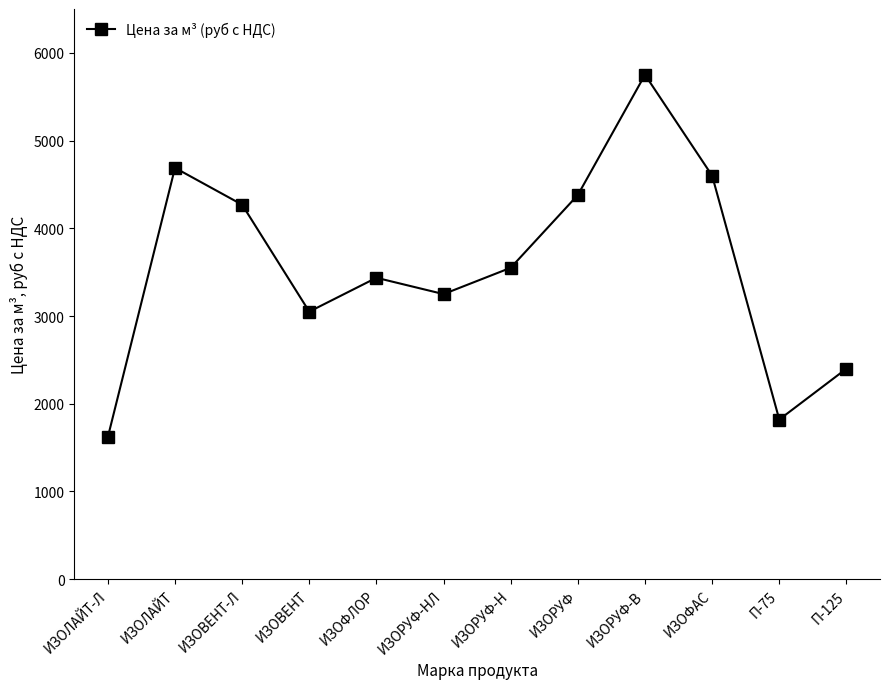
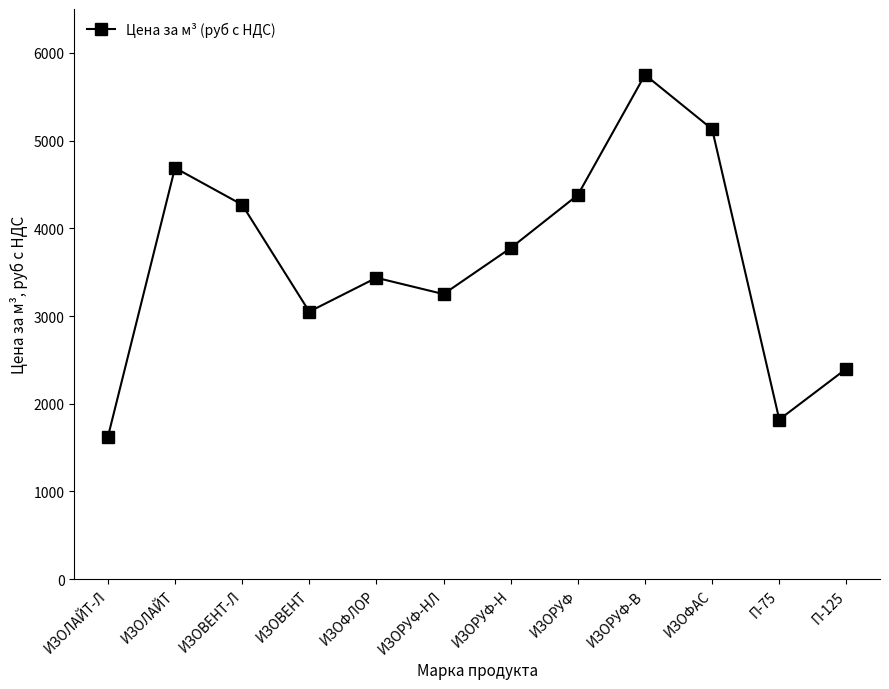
  {
    "ИЗОЛАЙТ-Л": 1600,
    "ИЗОЛАЙТ": 4700,
    "ИЗОВЕНТ-Л": 4300,
    "ИЗОВЕНТ": 3100,
    "ИЗОФЛОР": 3400,
    "ИЗОРУФ-НЛ": 3300,
-   "ИЗОРУФ-Н": 3600,
+   "ИЗОРУФ-Н": 3800,
    "ИЗОРУФ": 4400,
    "ИЗОРУФ-В": 5800,
-   "ИЗОФАС": 4600,
+   "ИЗОФАС": 5100,
    "П-75": 1800,
    "П-125": 2400
  }
